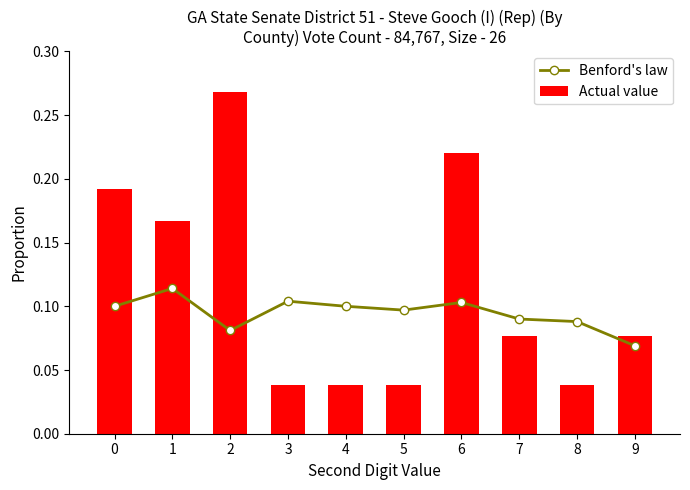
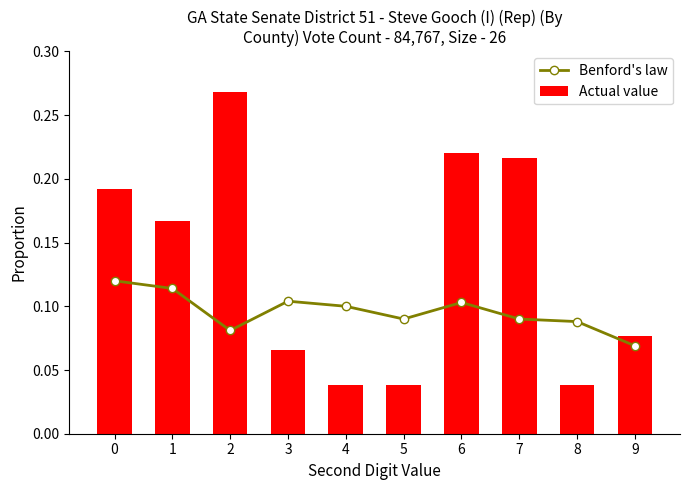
  {
    "Benford's law": {
-     "0": 0.10,
+     "0": 0.12,
      "1": 0.114,
      "2": 0.081,
      "3": 0.104,
      "4": 0.100,
-     "5": 0.097,
+     "5": 0.090,
      "6": 0.103,
      "7": 0.090,
      "8": 0.088,
      "9": 0.069
    },
    "Actual value": {
      "0": 0.192,
      "1": 0.167,
      "2": 0.268,
-     "3": 0.038,
+     "3": 0.066,
      "4": 0.038,
      "5": 0.038,
      "6": 0.220,
-     "7": 0.077,
+     "7": 0.216,
      "8": 0.038,
      "9": 0.077
    }
  }
